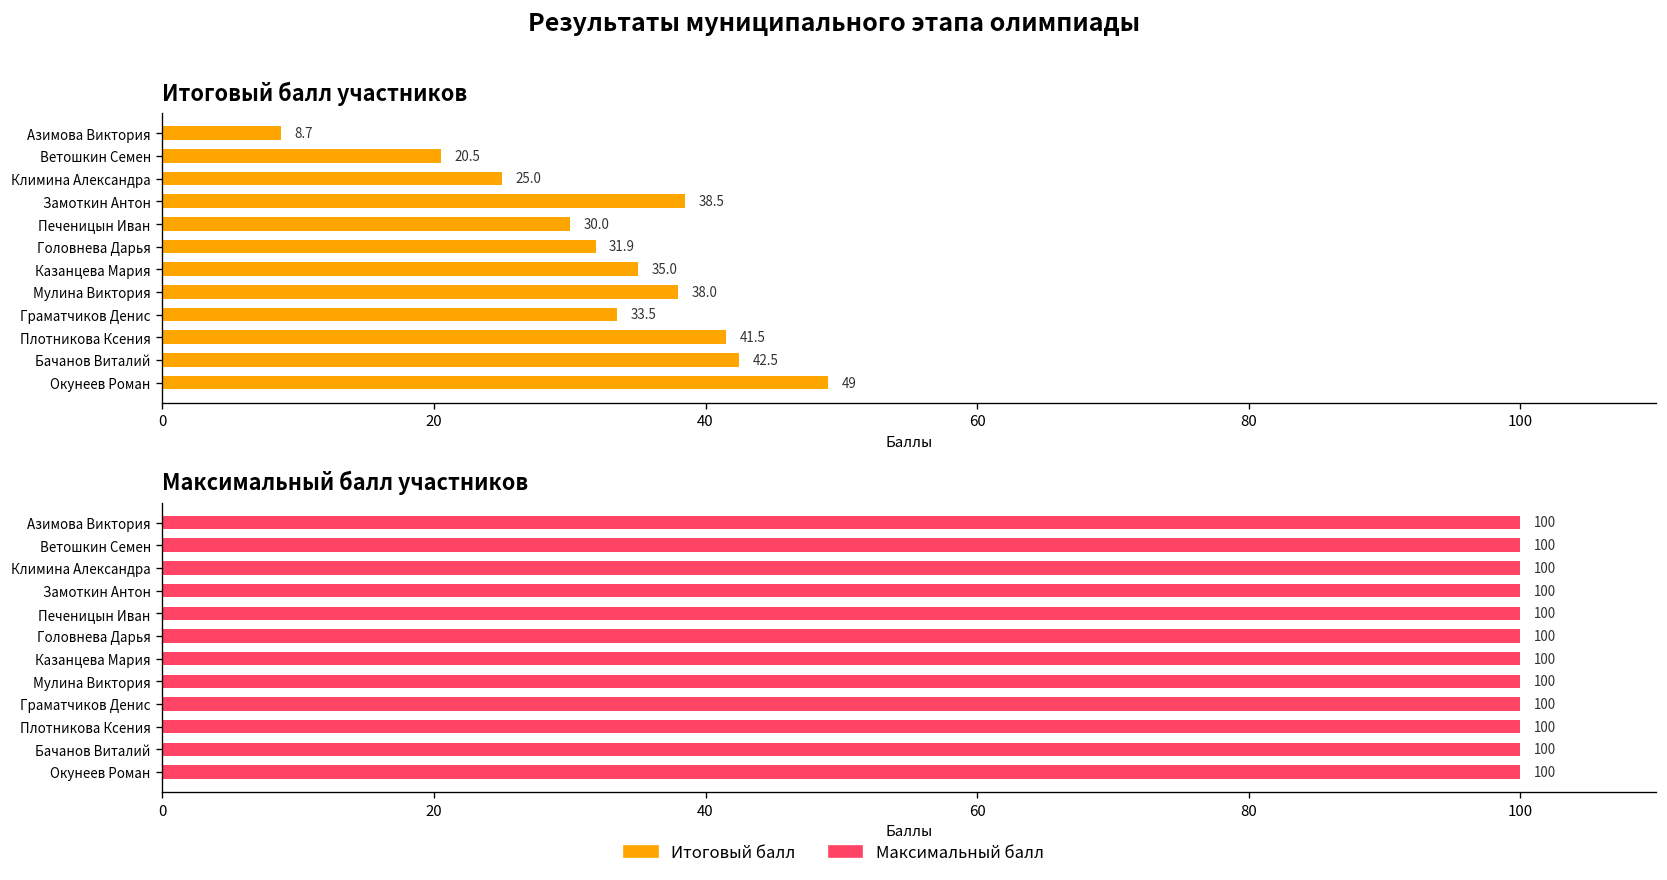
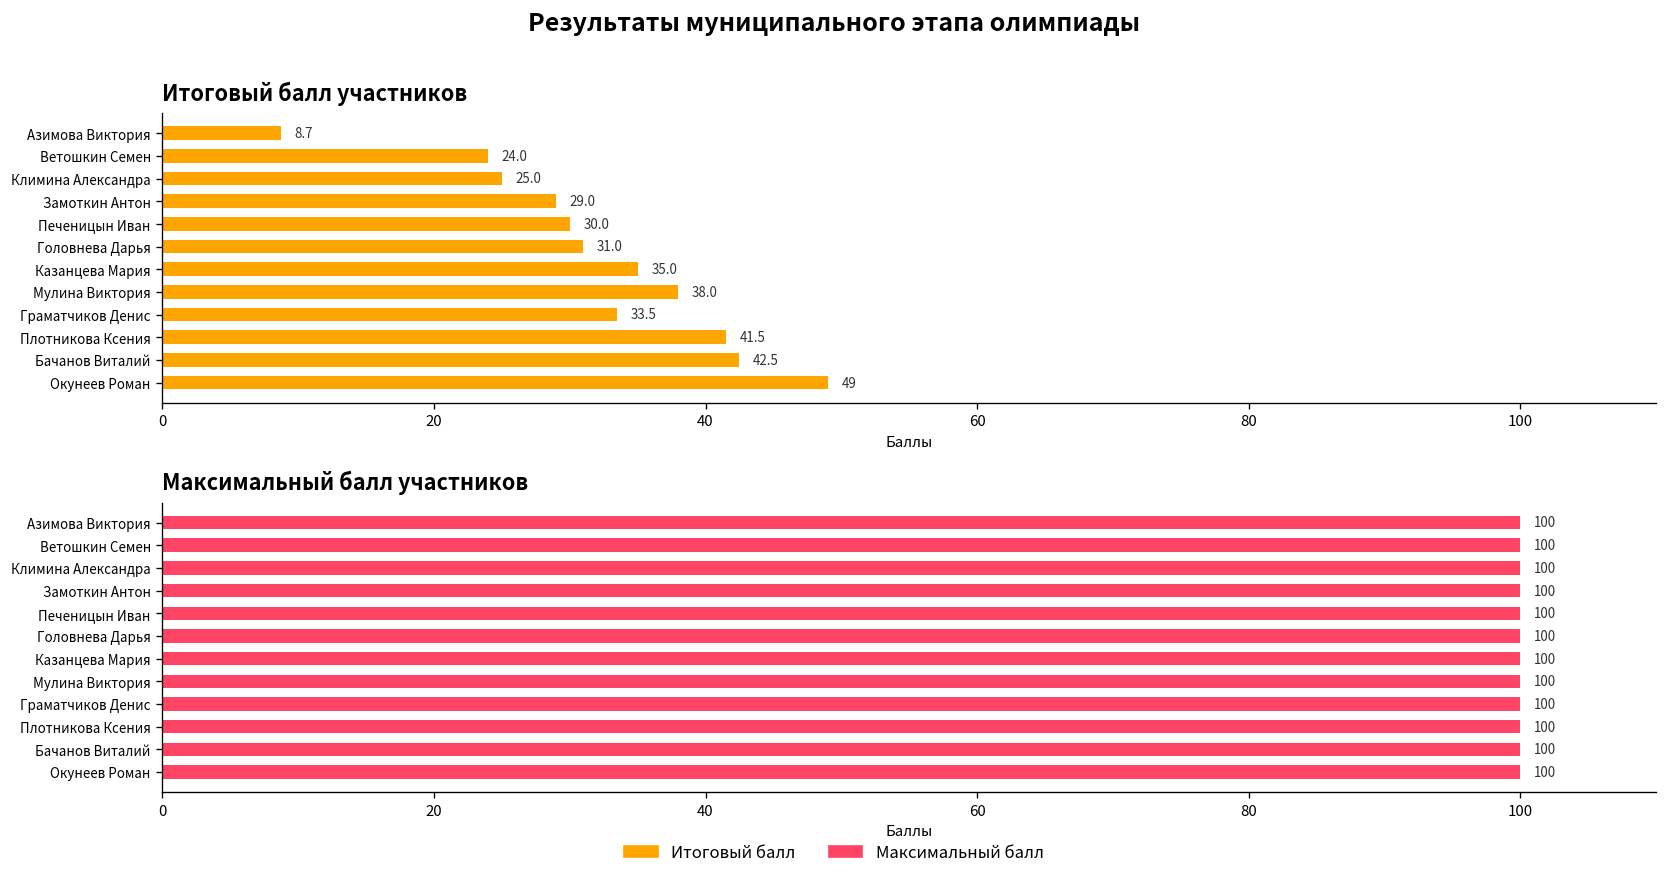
  {
    "Итоговый балл участников": {
      "Азимова Виктория": 8.7,
-     "Ветошкин Семен": 20.5,
+     "Ветошкин Семен": 24.0,
      "Климина Александра": 25.0,
-     "Замоткин Антон": 38.5,
+     "Замоткин Антон": 29.0,
      "Печеницын Иван": 30.0,
-     "Головнева Дарья": 31.9,
+     "Головнева Дарья": 31.0,
      "Казанцева Мария": 35.0,
      "Мулина Виктория": 38.0,
      "Граматчиков Денис": 33.5,
      "Плотникова Ксения": 41.5,
      "Бачанов Виталий": 42.5,
      "Окунеев Роман": 49
    },
    "Максимальный балл участников": {
      "Азимова Виктория": 100,
      "Ветошкин Семен": 100,
      "Климина Александра": 100,
      "Замоткин Антон": 100,
      "Печеницын Иван": 100,
      "Головнева Дарья": 100,
      "Казанцева Мария": 100,
      "Мулина Виктория": 100,
      "Граматчиков Денис": 100,
      "Плотникова Ксения": 100,
      "Бачанов Виталий": 100,
      "Окунеев Роман": 100
    }
  }
